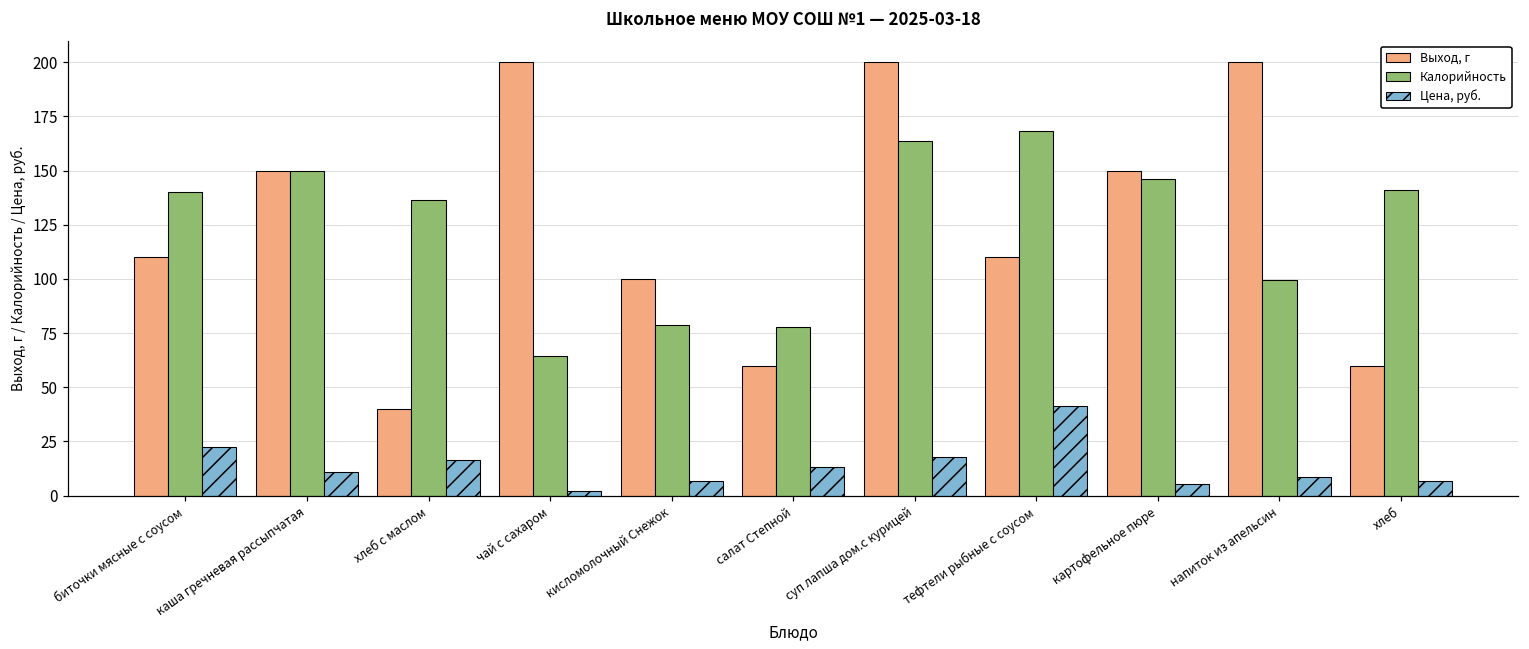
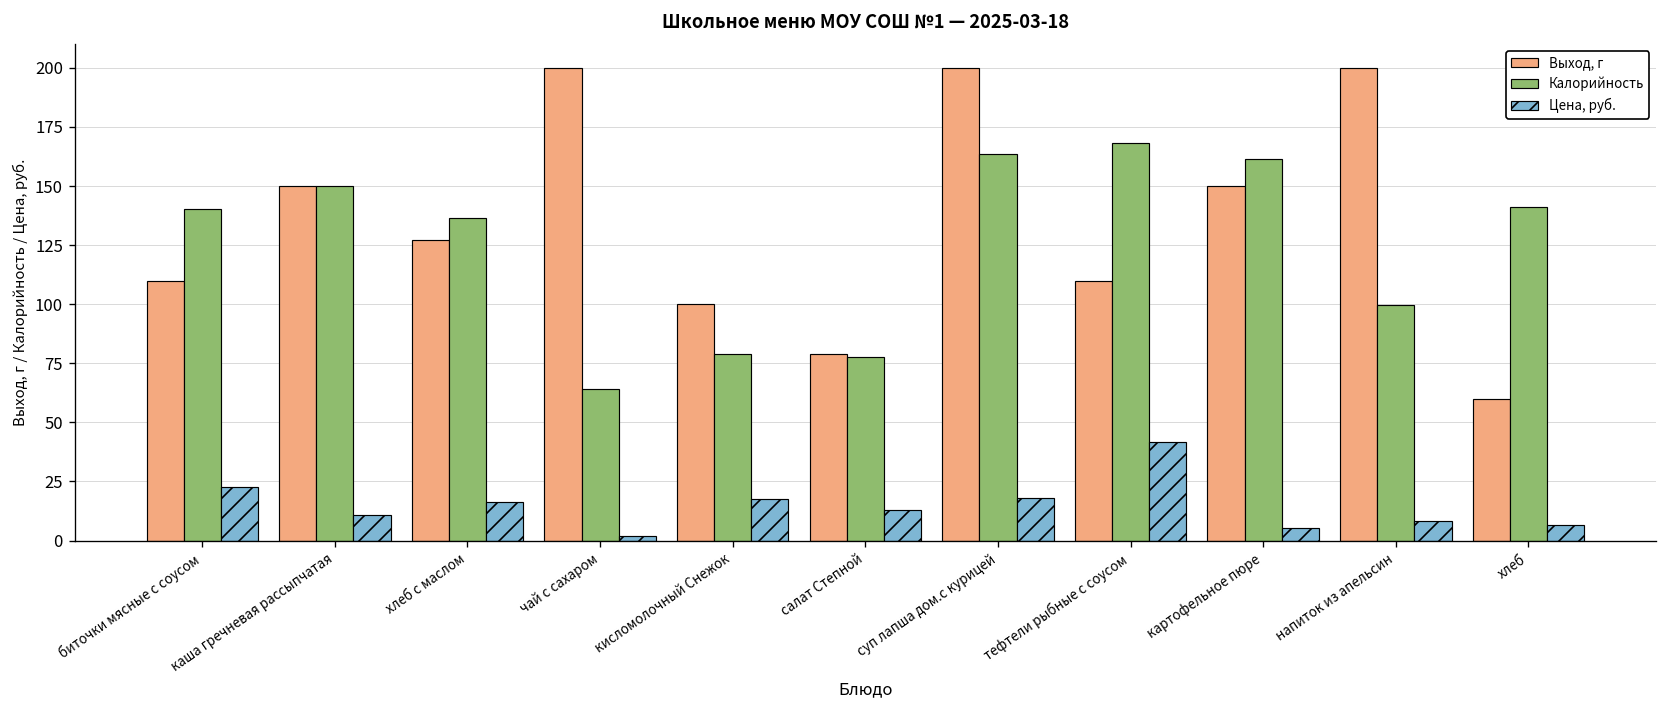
  {
    "Выход, г": {
      "биточки мясные с соусом": 110,
      "каша гречневая рассыпчатая": 150,
-     "хлеб с маслом": 40,
+     "хлеб с маслом": 127,
      "чай с сахаром": 200,
      "кисломолочный Снежок": 100,
-     "салат Степной": 60,
+     "салат Степной": 79,
      "суп лапша дом.с курицей": 200,
      "тефтели рыбные с соусом": 110,
      "картофельное пюре": 150,
      "напиток из апельсин": 200,
      "хлеб": 60
    },
    "Калорийность": {
      "биточки мясные с соусом": 140,
      "каша гречневая рассыпчатая": 150,
      "хлеб с маслом": 137,
      "чай с сахаром": 64,
      "кисломолочный Снежок": 79,
      "салат Степной": 78,
      "суп лапша дом.с курицей": 164,
      "тефтели рыбные с соусом": 168,
-     "картофельное пюре": 146,
+     "картофельное пюре": 161,
      "напиток из апельсин": 100,
      "хлеб": 141
    },
    "Цена, руб.": {
      "биточки мясные с соусом": 22,
      "каша гречневая рассыпчатая": 11,
      "хлеб с маслом": 16,
      "чай с сахаром": 2,
-     "кисломолочный Снежок": 7,
+     "кисломолочный Снежок": 17,
      "салат Степной": 13,
      "суп лапша дом.с курицей": 18,
      "тефтели рыбные с соусом": 42,
      "картофельное пюре": 5,
      "напиток из апельсин": 8,
      "хлеб": 7
    }
  }
